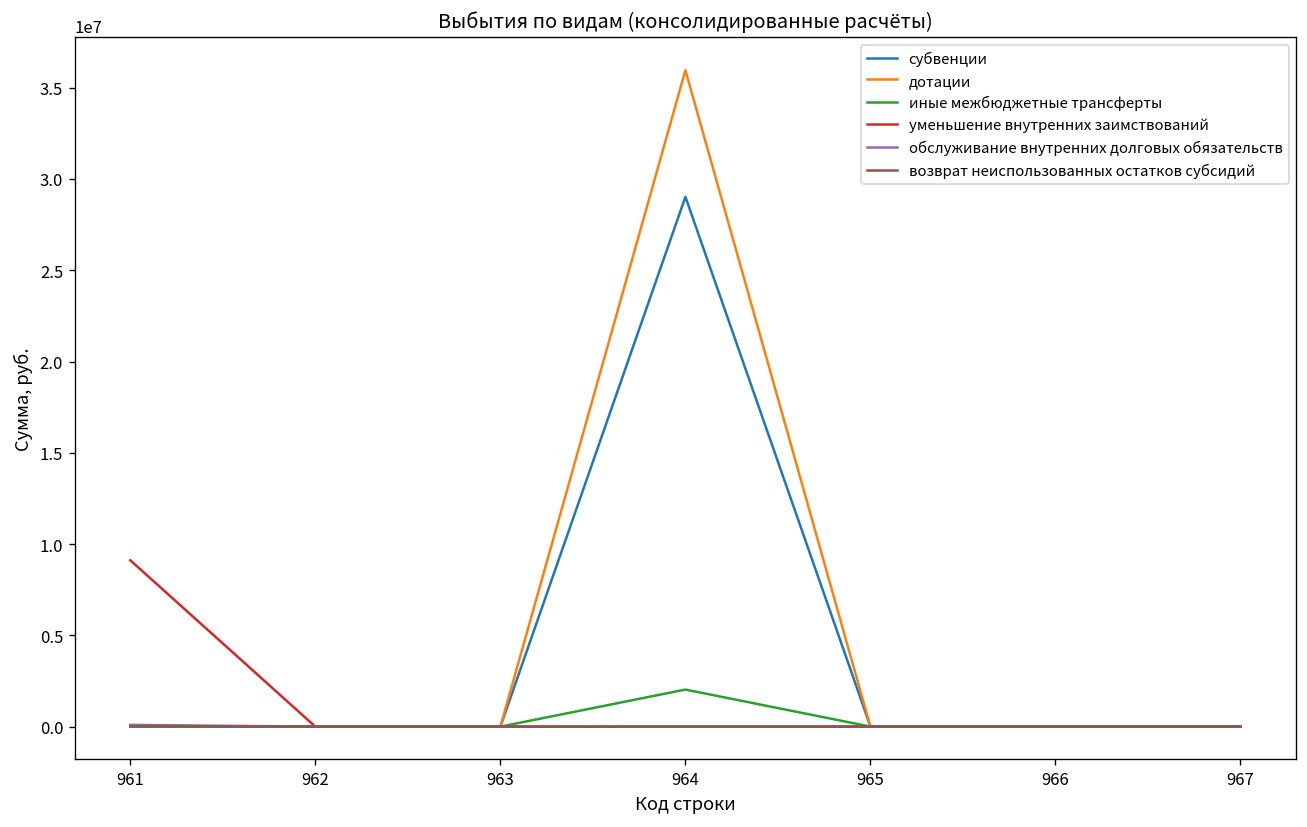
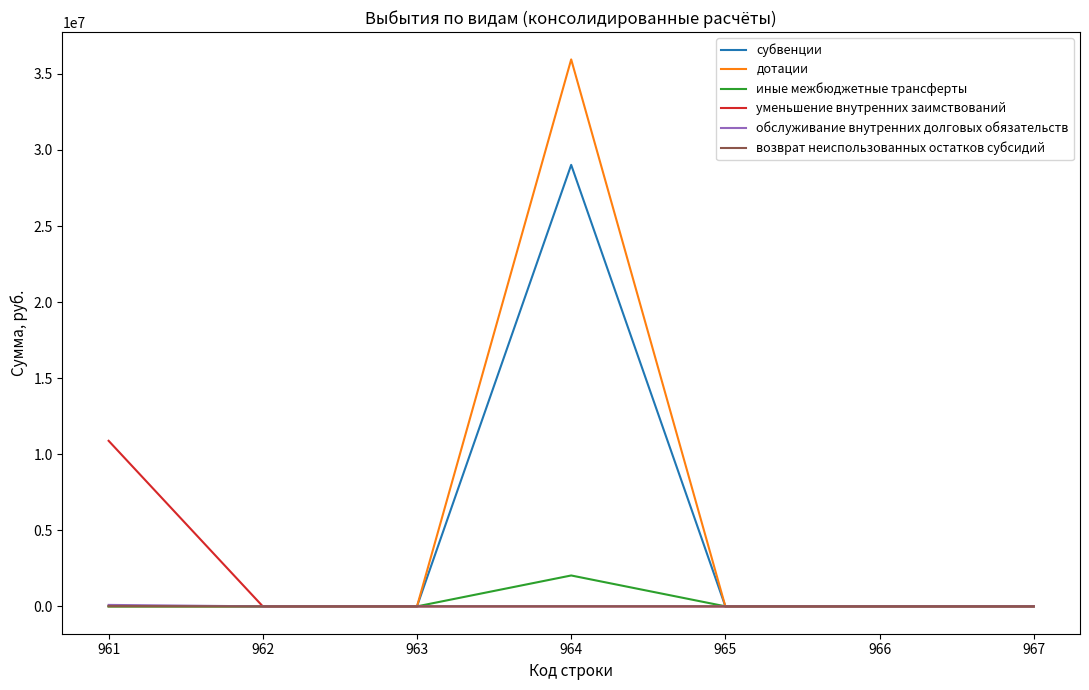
  {
    "субвенции": {
      "964": 29000000
    },
    "дотации": {
      "964": 36000000
    },
    "иные межбюджетные трансферты": {
      "964": 2000000
    },
    "уменьшение внутренних заимствований": {
-     "961": 9100000
+     "961": 10900000
    }
  }
